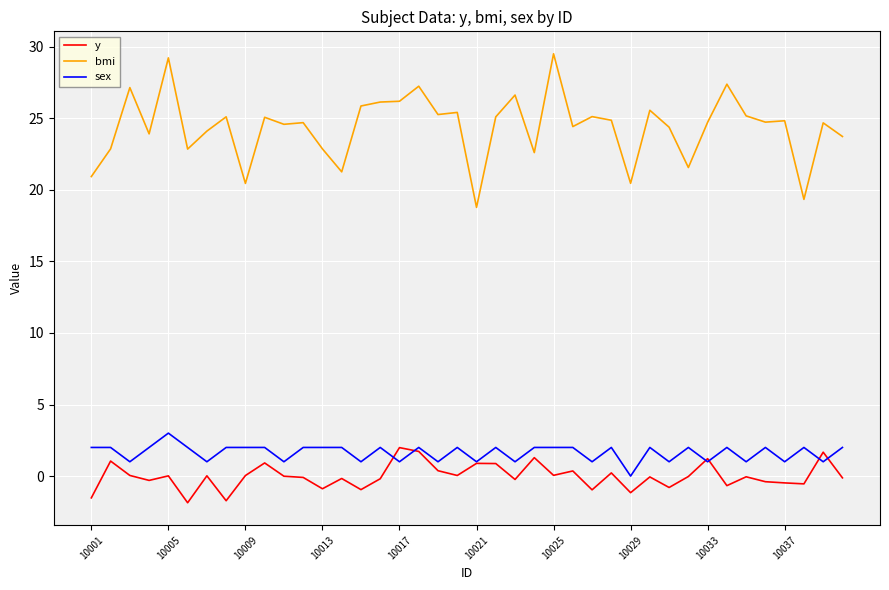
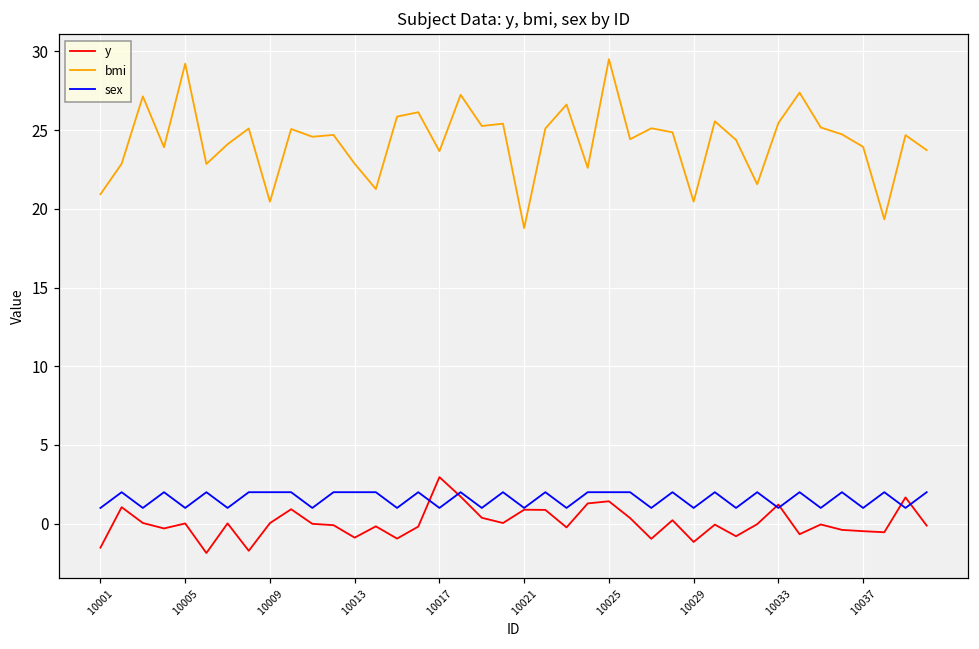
  {
    "y": {
      "10001": -1.5,
      "10005": 0.0,
      "10009": 0.0,
      "10013": -0.9,
-     "10017": 2.0,
-     "10025": 0.1,
+     "10017": 3.0,
+     "10025": 1.4,
      "10029": -1.2,
      "10033": 1.2,
      "10037": -0.5
    },
    "bmi": {
      "10001": 20.9,
      "10005": 29.2,
      "10009": 20.4,
      "10013": 22.9,
-     "10017": 26.2,
+     "10017": 23.7,
      "10021": 18.8,
      "10025": 29.5,
      "10029": 20.5,
-     "10033": 24.7,
-     "10037": 24.8
+     "10033": 25.4,
+     "10037": 23.9
    },
    "sex": {
-     "10001": 2,
-     "10005": 3,
+     "10001": 1,
+     "10005": 1,
      "10009": 2,
      "10013": 2,
      "10017": 1,
      "10025": 2,
-     "10029": 0,
+     "10029": 1,
      "10033": 1,
      "10037": 1
    }
  }
